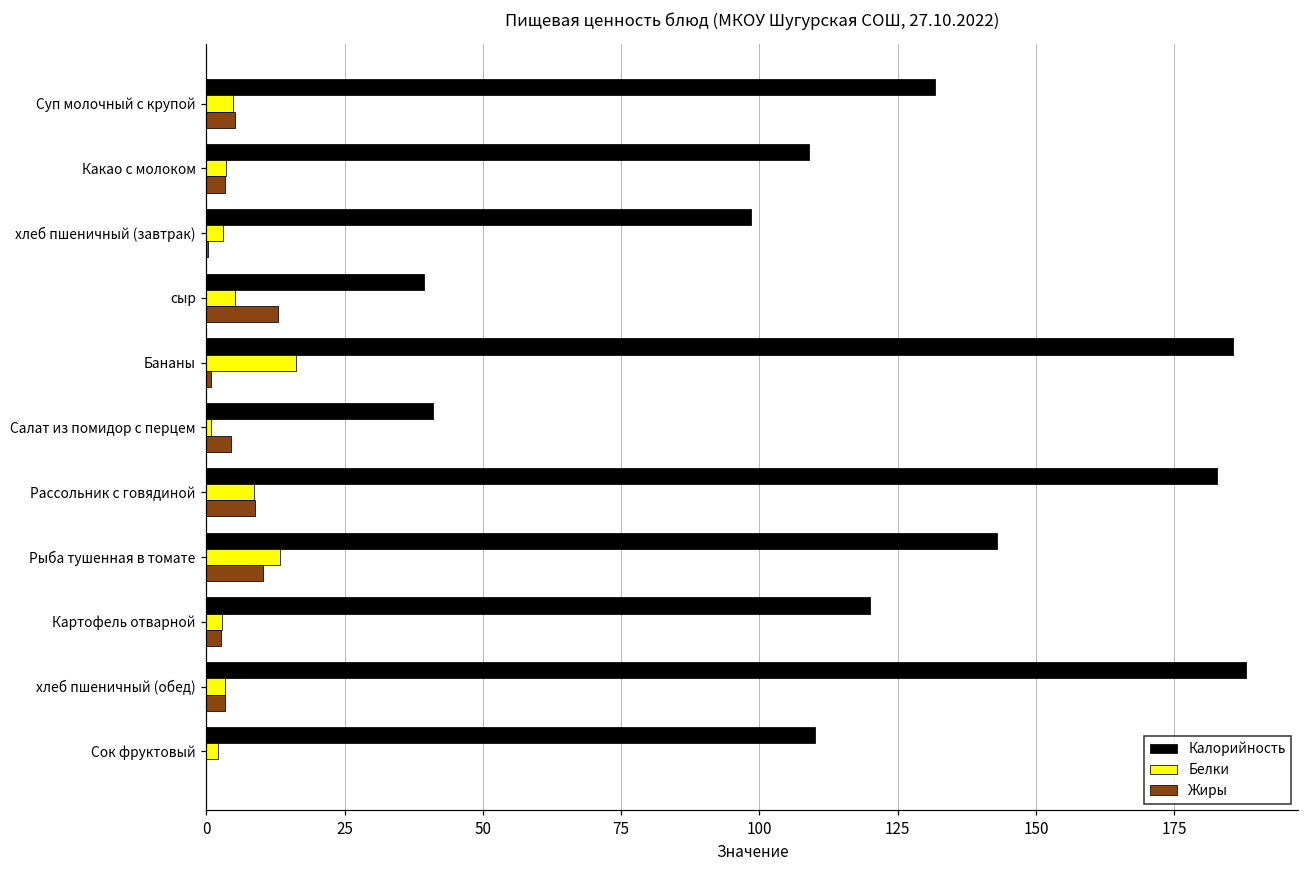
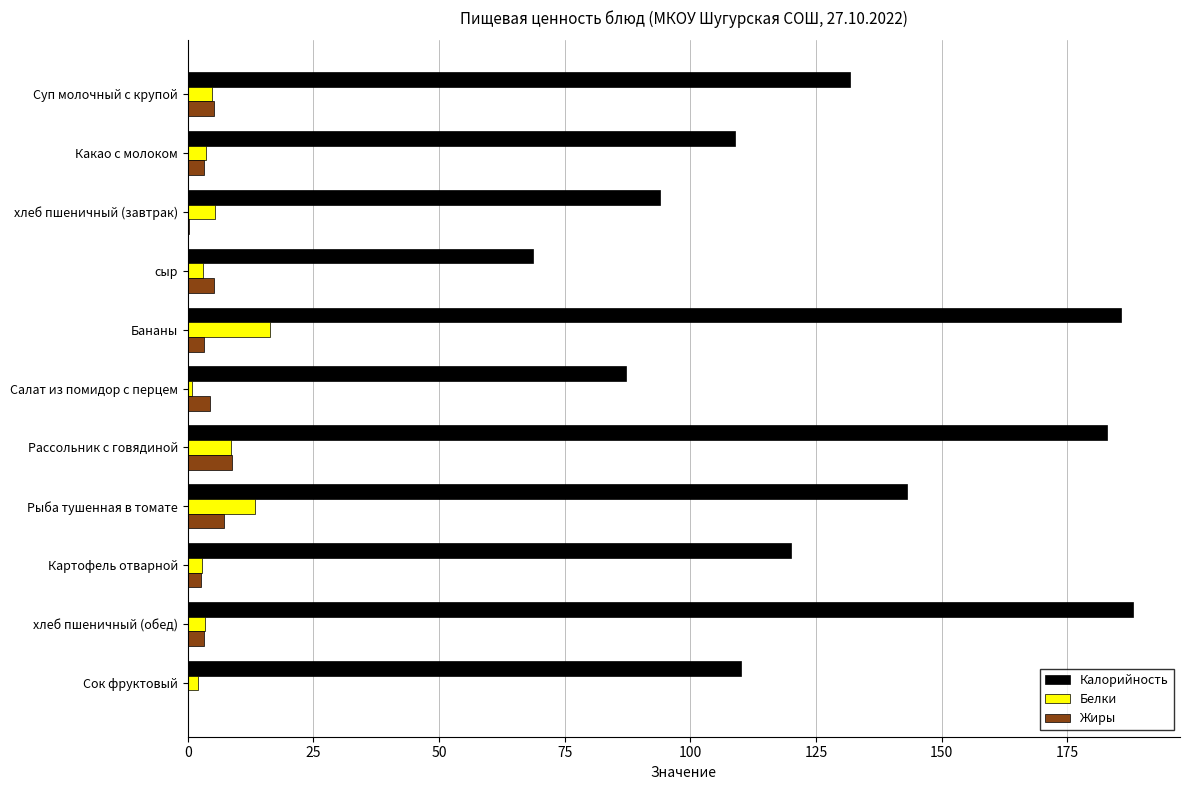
  {
    "Калорийность": {
      "Суп молочный с крупой": 132,
      "Какао с молоком": 109,
-     "хлеб пшеничный (завтрак)": 98,
-     "сыр": 39,
+     "хлеб пшеничный (завтрак)": 94,
+     "сыр": 69,
      "Бананы": 186,
-     "Салат из помидор с перцем": 41,
+     "Салат из помидор с перцем": 87,
      "Рассольник с говядиной": 183,
      "Рыба тушенная в томате": 143,
      "Картофель отварной": 120,
      "хлеб пшеничный (обед)": 188,
      "Сок фруктовый": 110
    },
    "Белки": {
      "Суп молочный с крупой": 5,
      "Какао с молоком": 4,
-     "хлеб пшеничный (завтрак)": 3,
-     "сыр": 5,
+     "хлеб пшеничный (завтрак)": 5,
+     "сыр": 3,
      "Бананы": 16,
      "Салат из помидор с перцем": 1,
      "Рассольник с говядиной": 9,
      "Рыба тушенная в томате": 13,
      "Картофель отварной": 3,
      "хлеб пшеничный (обед)": 3,
      "Сок фруктовый": 2
    },
    "Жиры": {
      "Суп молочный с крупой": 5,
      "Какао с молоком": 3,
-     "сыр": 13,
-     "Бананы": 1,
+     "сыр": 5,
+     "Бананы": 3,
      "Салат из помидор с перцем": 4,
      "Рассольник с говядиной": 9,
-     "Рыба тушенная в томате": 10,
+     "Рыба тушенная в томате": 7,
      "Картофель отварной": 3,
      "хлеб пшеничный (обед)": 3,
      "Сок фруктовый": 0
    }
  }
